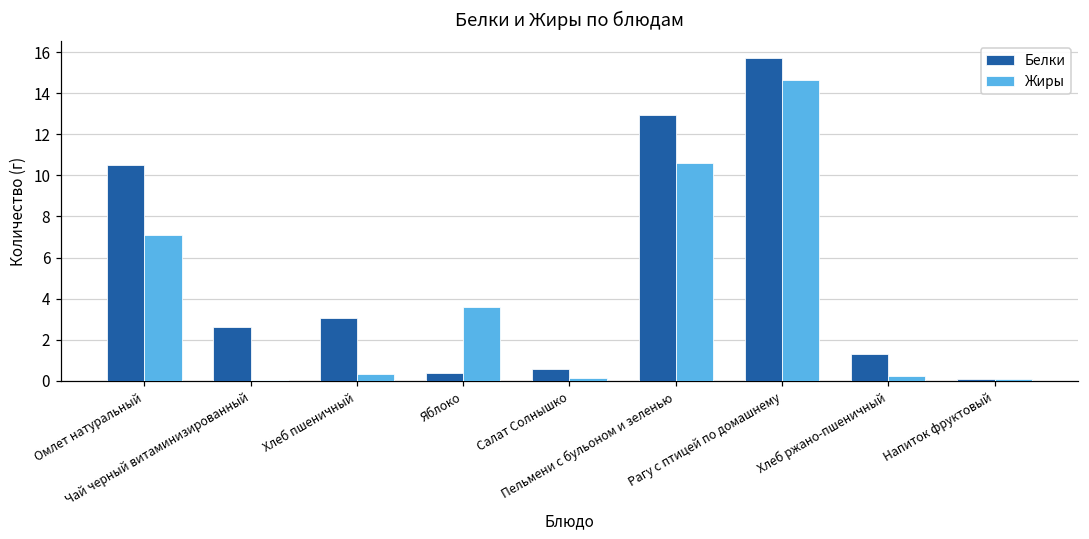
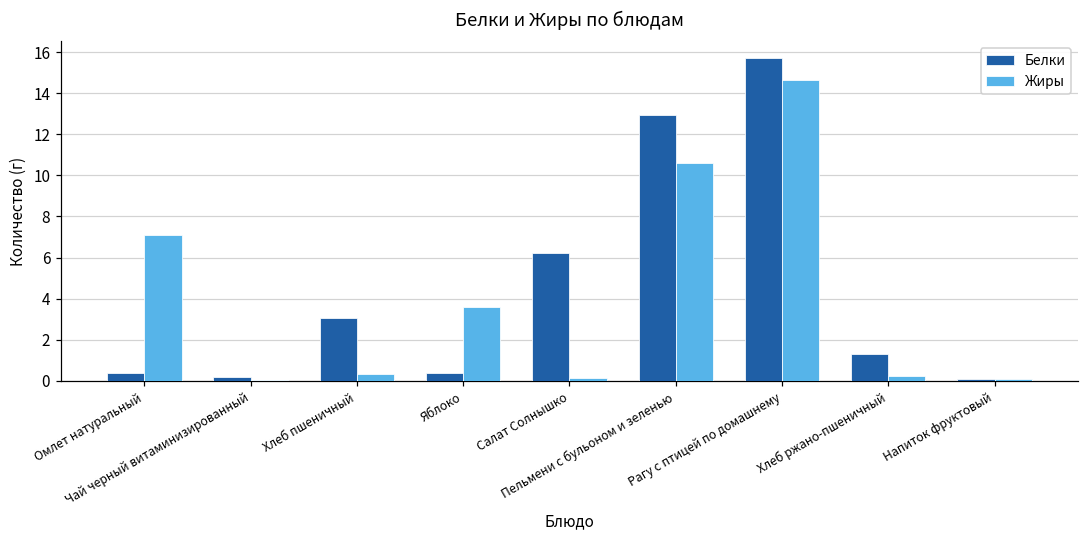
  {
    "Белки": {
-     "Омлет натуральный": 10.5,
-     "Чай черный витаминизированный": 2.6,
+     "Омлет натуральный": 0.4,
+     "Чай черный витаминизированный": 0.2,
      "Хлеб пшеничный": 3.0,
      "Яблоко": 0.4,
-     "Салат Солнышко": 0.6,
+     "Салат Солнышко": 6.2,
      "Пельмени с бульоном и зеленью": 12.9,
      "Рагу с птицей по домашнему": 15.7,
      "Хлеб ржано-пшеничный": 1.3
    },
    "Жиры": {
      "Омлет натуральный": 7.1,
      "Хлеб пшеничный": 0.3,
      "Яблоко": 3.6,
      "Пельмени с бульоном и зеленью": 10.6,
      "Рагу с птицей по домашнему": 14.7,
      "Хлеб ржано-пшеничный": 0.2
    }
  }
